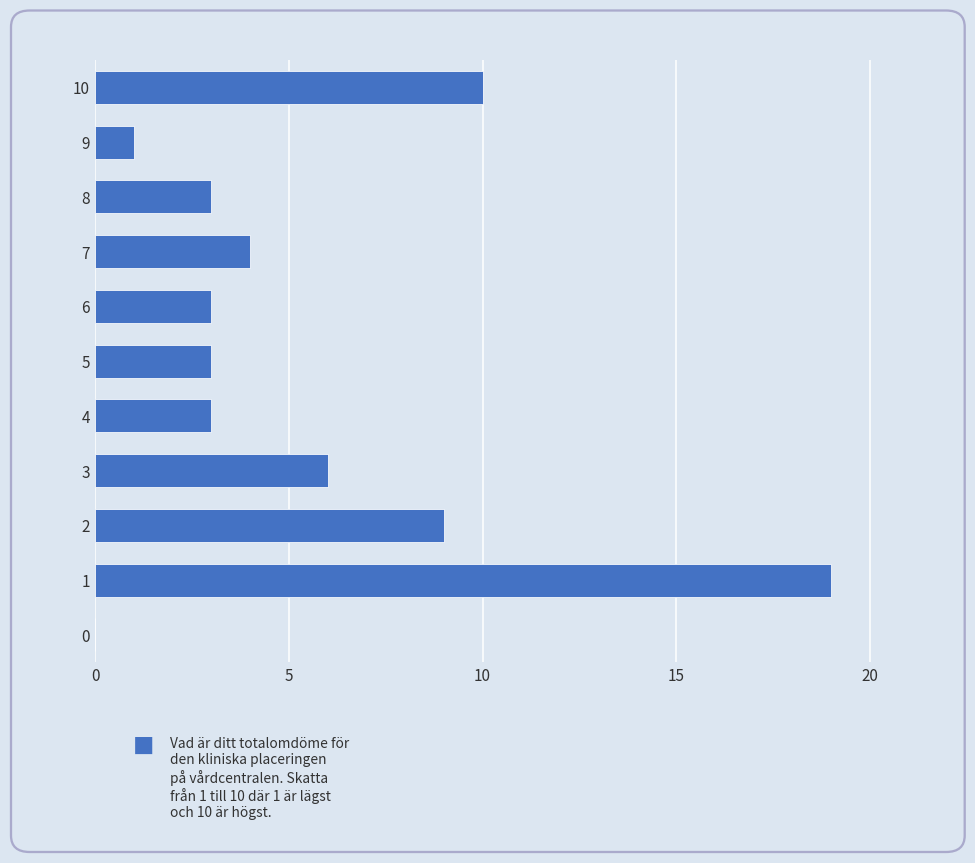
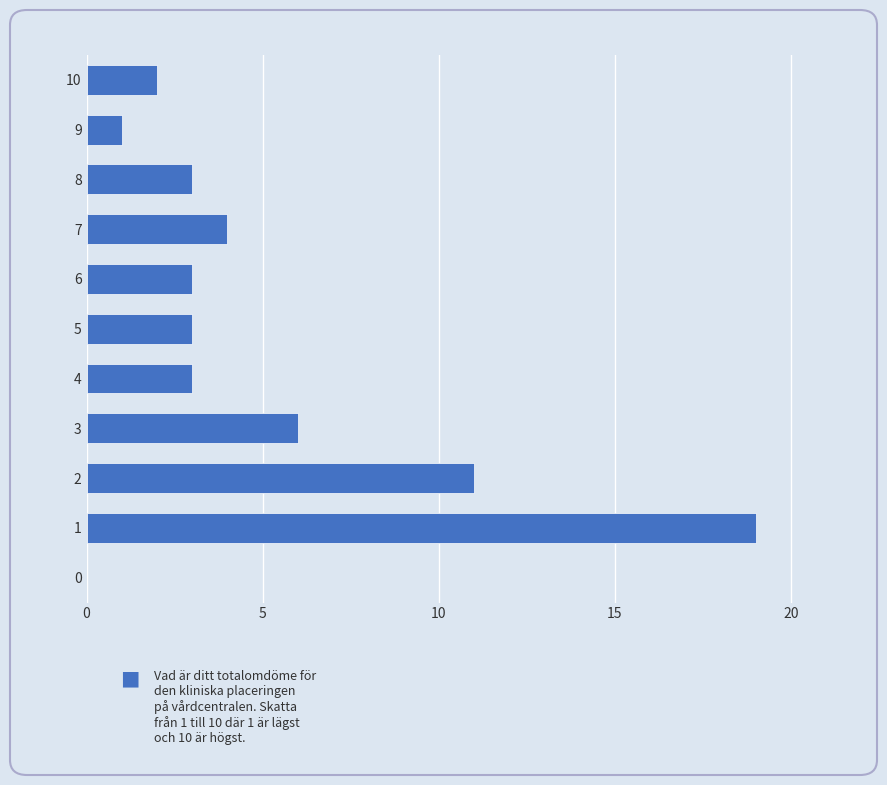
  {
-   "10": 10,
+   "10": 2,
    "9": 1,
    "8": 3,
    "7": 4,
    "6": 3,
    "5": 3,
    "4": 3,
    "3": 6,
-   "2": 9,
+   "2": 11,
    "1": 19,
    "0": 0
  }
